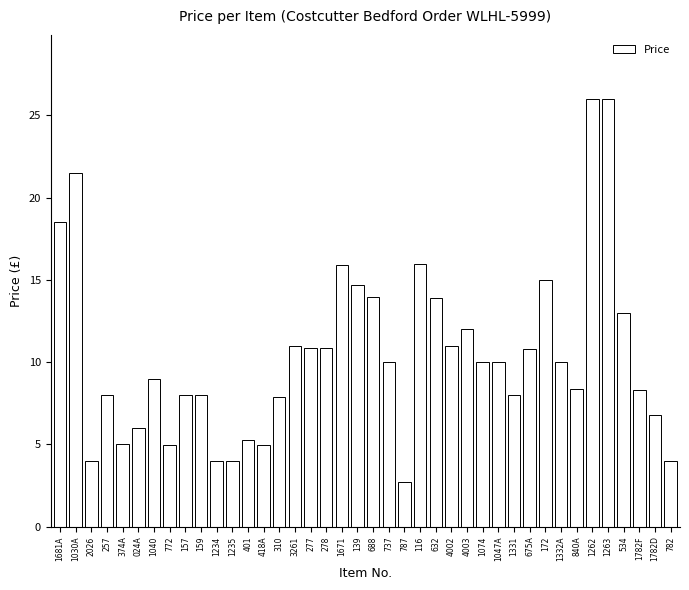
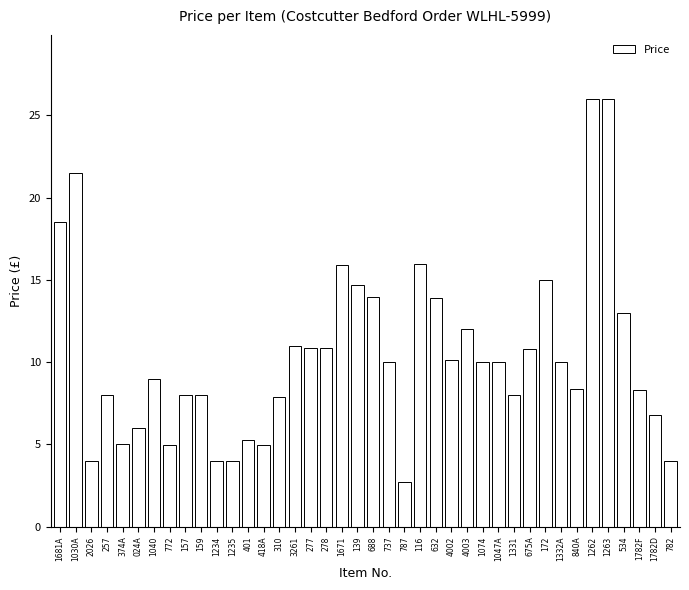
  {
    "1681A": 18.5,
    "1030A": 21.5,
    "2026": 4.0,
    "257": 8.0,
    "374A": 5.0,
    "024A": 6.0,
    "1040": 9.0,
    "772": 5.0,
    "157": 8.0,
    "159": 8.0,
    "1234": 4.0,
    "1235": 4.0,
    "401": 5.3,
    "418A": 5.0,
    "310": 7.9,
    "3261": 11.0,
    "277": 10.9,
    "278": 10.9,
    "1671": 15.9,
    "139": 14.7,
    "688": 14.0,
    "737": 10.0,
    "787": 2.7,
    "116": 16.0,
    "632": 13.9,
-   "4002": 11.0,
+   "4002": 10.1,
    "4003": 12.0,
    "1074": 10.0,
    "1047A": 10.0,
    "1331": 8.0,
    "675A": 10.8,
    "172": 15.0,
    "1332A": 10.0,
    "840A": 8.4,
    "1262": 26.0,
    "1263": 26.0,
    "534": 13.0,
    "1782F": 8.3,
    "1782D": 6.8,
    "782": 4.0
  }
